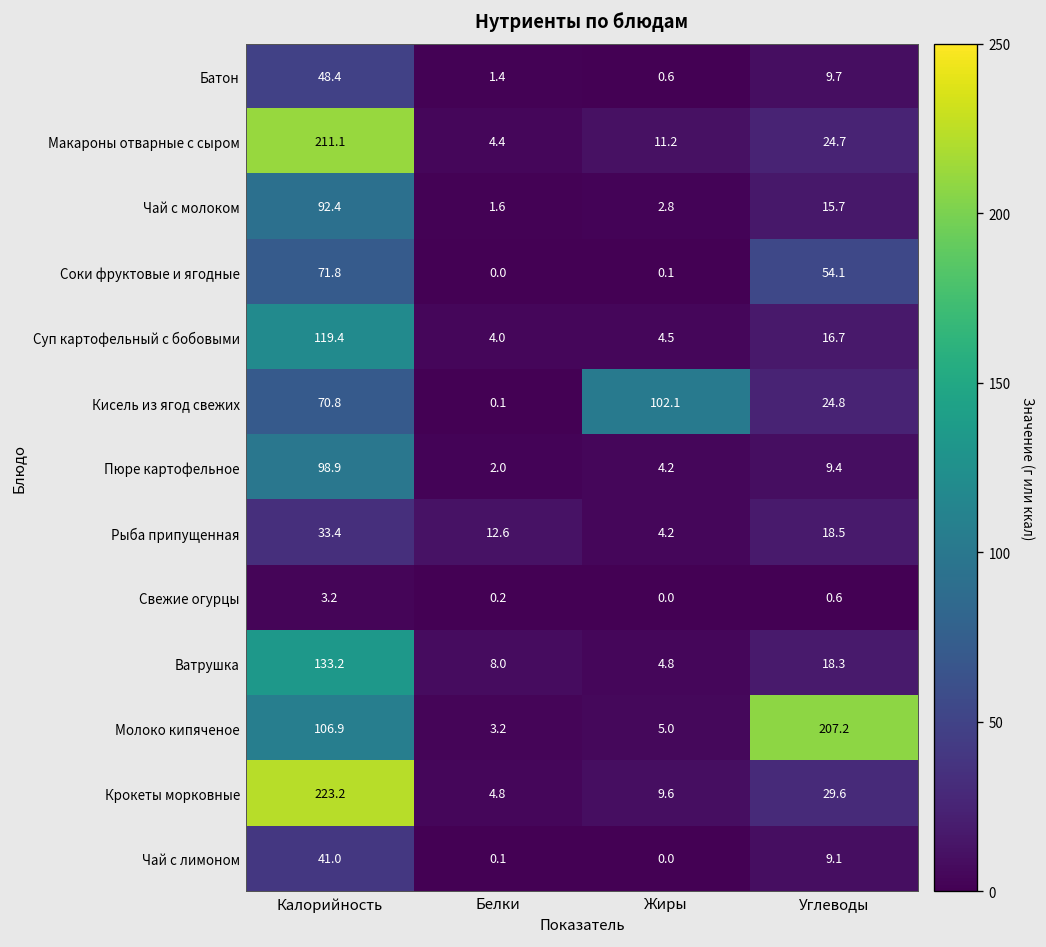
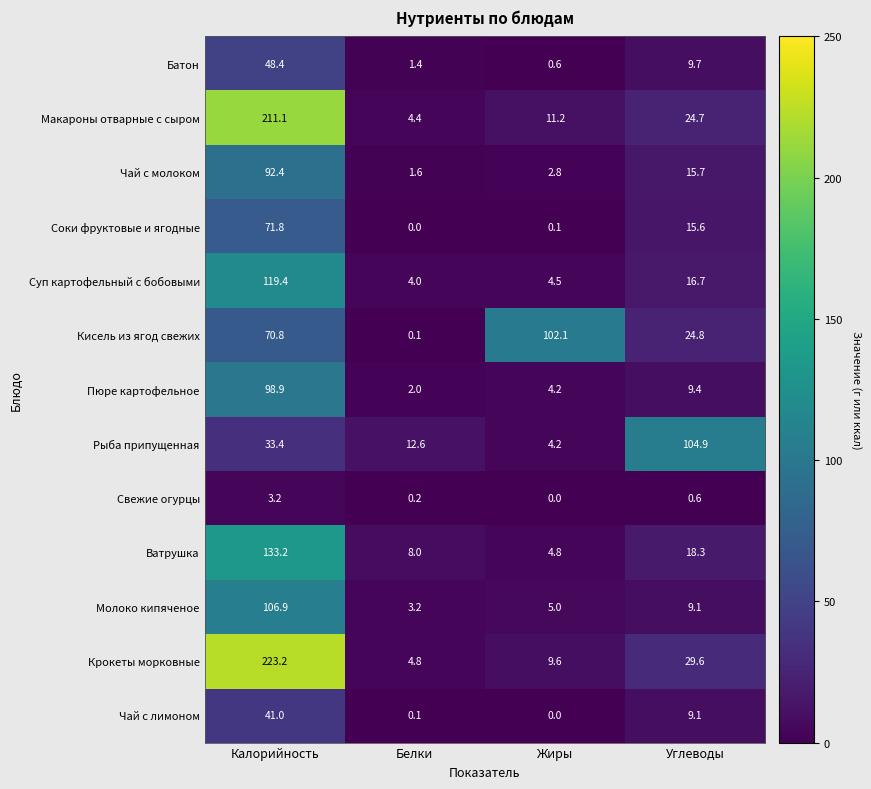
  {
    "Батон": {
      "Калорийность": 48.4,
      "Белки": 1.4,
      "Жиры": 0.6,
      "Углеводы": 9.7
    },
    "Макароны отварные с сыром": {
      "Калорийность": 211.1,
      "Белки": 4.4,
      "Жиры": 11.2,
      "Углеводы": 24.7
    },
    "Чай с молоком": {
      "Калорийность": 92.4,
      "Белки": 1.6,
      "Жиры": 2.8,
      "Углеводы": 15.7
    },
    "Соки фруктовые и ягодные": {
      "Калорийность": 71.8,
      "Белки": 0.0,
      "Жиры": 0.1,
-     "Углеводы": 54.1
+     "Углеводы": 15.6
    },
    "Суп картофельный с бобовыми": {
      "Калорийность": 119.4,
      "Белки": 4.0,
      "Жиры": 4.5,
      "Углеводы": 16.7
    },
    "Кисель из ягод свежих": {
      "Калорийность": 70.8,
      "Белки": 0.1,
      "Жиры": 102.1,
      "Углеводы": 24.8
    },
    "Пюре картофельное": {
      "Калорийность": 98.9,
      "Белки": 2.0,
      "Жиры": 4.2,
      "Углеводы": 9.4
    },
    "Рыба припущенная": {
      "Калорийность": 33.4,
      "Белки": 12.6,
      "Жиры": 4.2,
-     "Углеводы": 18.5
+     "Углеводы": 104.9
    },
    "Свежие огурцы": {
      "Калорийность": 3.2,
      "Белки": 0.2,
      "Жиры": 0.0,
      "Углеводы": 0.6
    },
    "Ватрушка": {
      "Калорийность": 133.2,
      "Белки": 8.0,
      "Жиры": 4.8,
      "Углеводы": 18.3
    },
    "Молоко кипяченое": {
      "Калорийность": 106.9,
      "Белки": 3.2,
      "Жиры": 5.0,
-     "Углеводы": 207.2
+     "Углеводы": 9.1
    },
    "Крокеты морковные": {
      "Калорийность": 223.2,
      "Белки": 4.8,
      "Жиры": 9.6,
      "Углеводы": 29.6
    },
    "Чай с лимоном": {
      "Калорийность": 41.0,
      "Белки": 0.1,
      "Жиры": 0.0,
      "Углеводы": 9.1
    }
  }
